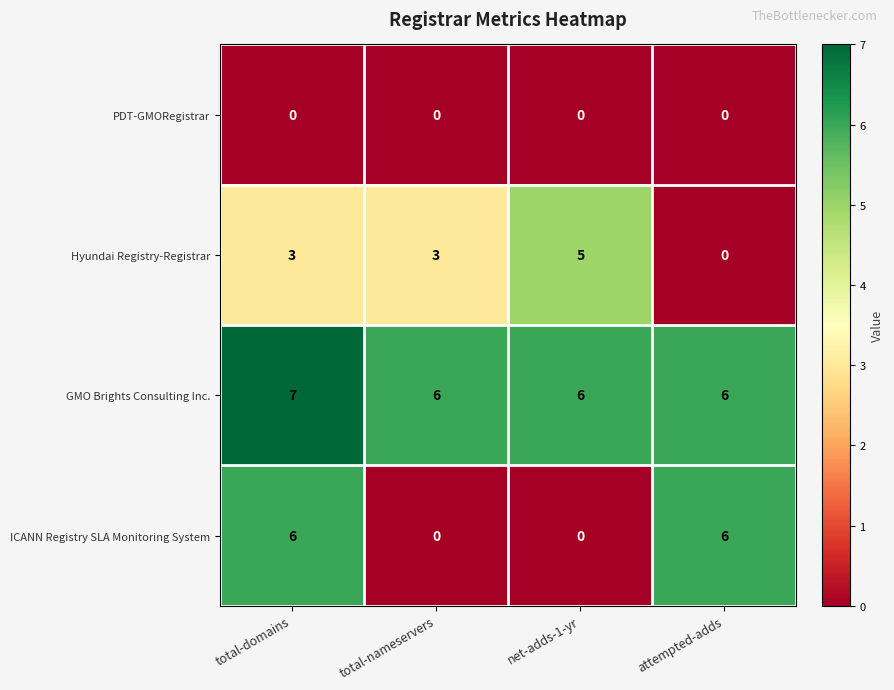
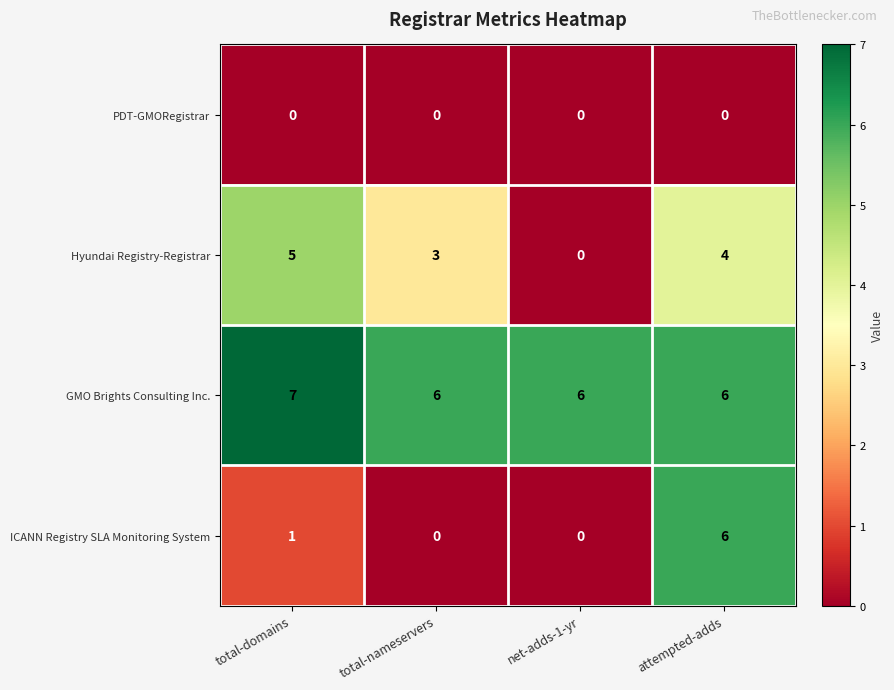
  {
    "PDT-GMORegistrar": {
      "total-domains": 0,
      "total-nameservers": 0,
      "net-adds-1-yr": 0,
      "attempted-adds": 0
    },
    "Hyundai Registry-Registrar": {
-     "total-domains": 3,
+     "total-domains": 5,
      "total-nameservers": 3,
-     "net-adds-1-yr": 5,
-     "attempted-adds": 0
+     "net-adds-1-yr": 0,
+     "attempted-adds": 4
    },
    "GMO Brights Consulting Inc.": {
      "total-domains": 7,
      "total-nameservers": 6,
      "net-adds-1-yr": 6,
      "attempted-adds": 6
    },
    "ICANN Registry SLA Monitoring System": {
-     "total-domains": 6,
+     "total-domains": 1,
      "total-nameservers": 0,
      "net-adds-1-yr": 0,
      "attempted-adds": 6
    }
  }
